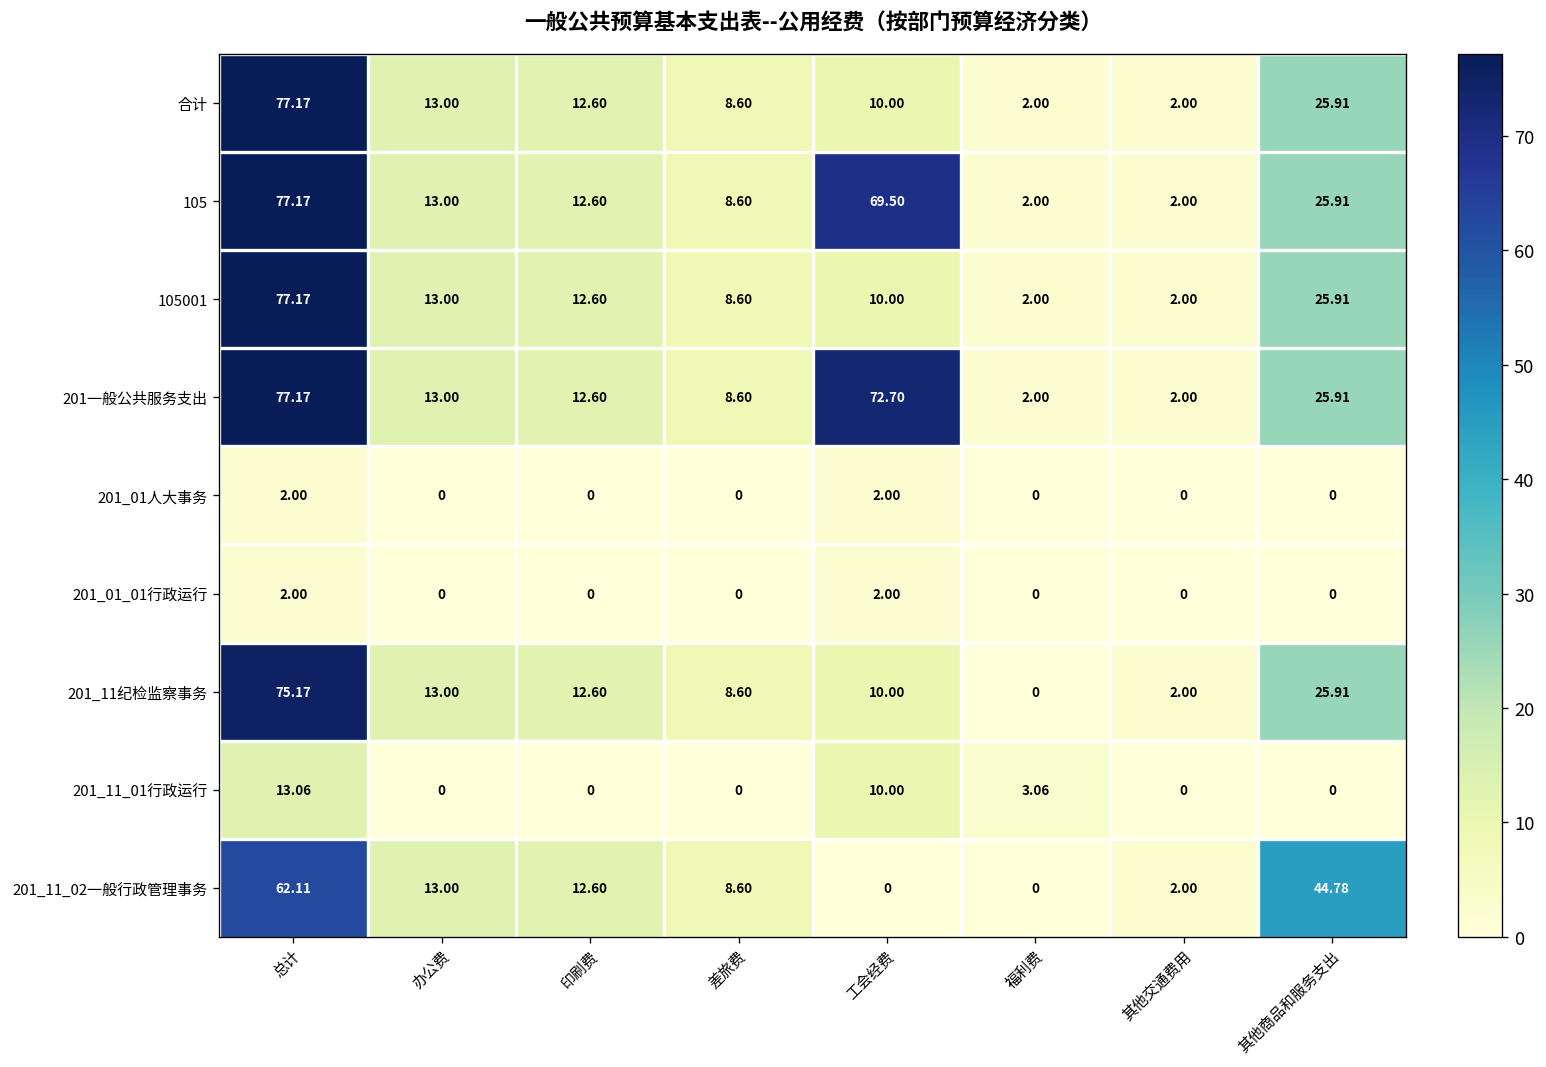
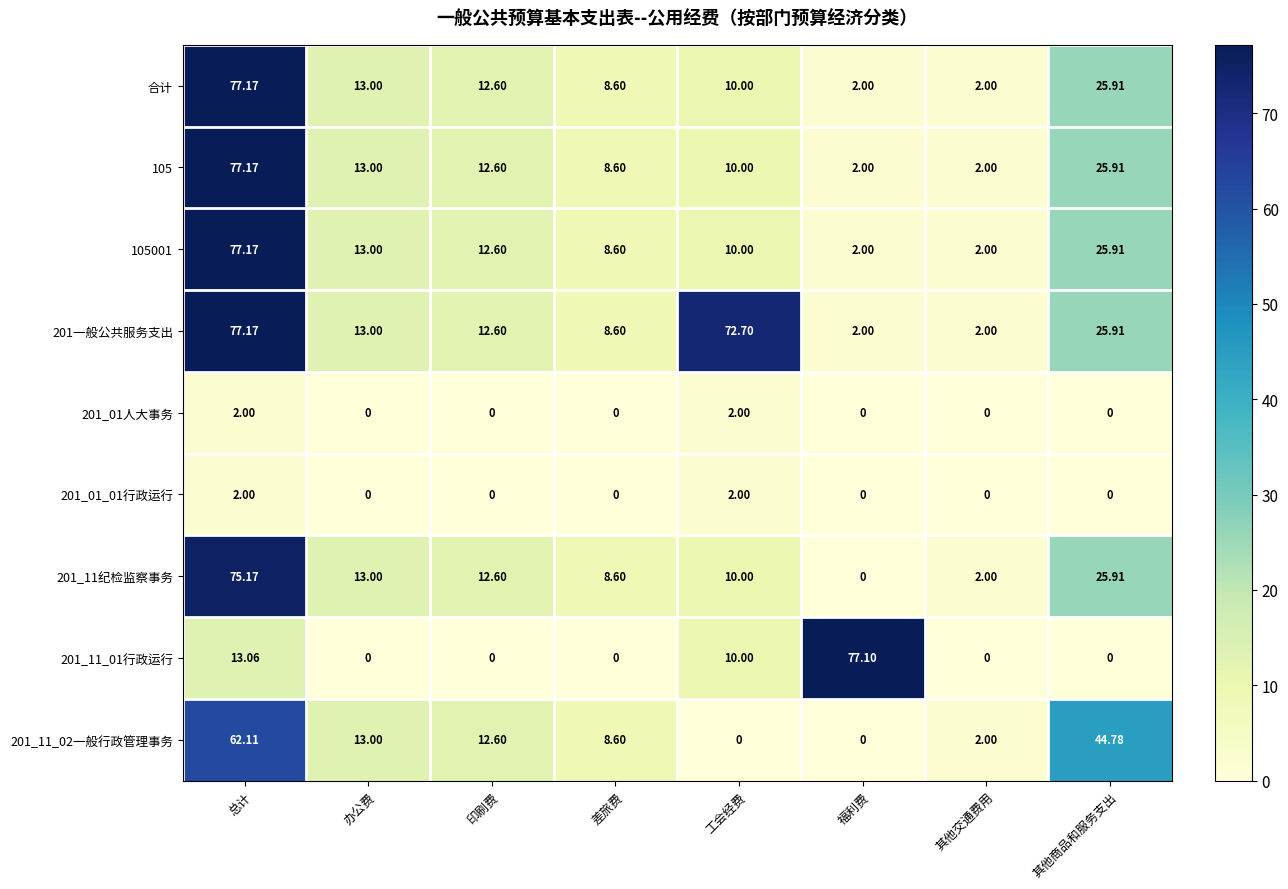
  {
    "合计": {
      "总计": 77.17,
      "办公费": 13.00,
      "印刷费": 12.60,
      "差旅费": 8.60,
      "工会经费": 10.00,
      "福利费": 2.00,
      "其他交通费用": 2.00,
      "其他商品和服务支出": 25.91
    },
    "105": {
      "总计": 77.17,
      "办公费": 13.00,
      "印刷费": 12.60,
      "差旅费": 8.60,
-     "工会经费": 69.50,
+     "工会经费": 10.00,
      "福利费": 2.00,
      "其他交通费用": 2.00,
      "其他商品和服务支出": 25.91
    },
    "105001": {
      "总计": 77.17,
      "办公费": 13.00,
      "印刷费": 12.60,
      "差旅费": 8.60,
      "工会经费": 10.00,
      "福利费": 2.00,
      "其他交通费用": 2.00,
      "其他商品和服务支出": 25.91
    },
    "201一般公共服务支出": {
      "总计": 77.17,
      "办公费": 13.00,
      "印刷费": 12.60,
      "差旅费": 8.60,
      "工会经费": 72.70,
      "福利费": 2.00,
      "其他交通费用": 2.00,
      "其他商品和服务支出": 25.91
    },
    "201_01人大事务": {
      "总计": 2.00,
      "办公费": 0,
      "印刷费": 0,
      "差旅费": 0,
      "工会经费": 2.00,
      "福利费": 0,
      "其他交通费用": 0,
      "其他商品和服务支出": 0
    },
    "201_01_01行政运行": {
      "总计": 2.00,
      "办公费": 0,
      "印刷费": 0,
      "差旅费": 0,
      "工会经费": 2.00,
      "福利费": 0,
      "其他交通费用": 0,
      "其他商品和服务支出": 0
    },
    "201_11纪检监察事务": {
      "总计": 75.17,
      "办公费": 13.00,
      "印刷费": 12.60,
      "差旅费": 8.60,
      "工会经费": 10.00,
      "福利费": 0,
      "其他交通费用": 2.00,
      "其他商品和服务支出": 25.91
    },
    "201_11_01行政运行": {
      "总计": 13.06,
      "办公费": 0,
      "印刷费": 0,
      "差旅费": 0,
      "工会经费": 10.00,
-     "福利费": 3.06,
+     "福利费": 77.10,
      "其他交通费用": 0,
      "其他商品和服务支出": 0
    },
    "201_11_02一般行政管理事务": {
      "总计": 62.11,
      "办公费": 13.00,
      "印刷费": 12.60,
      "差旅费": 8.60,
      "工会经费": 0,
      "福利费": 0,
      "其他交通费用": 2.00,
      "其他商品和服务支出": 44.78
    }
  }
